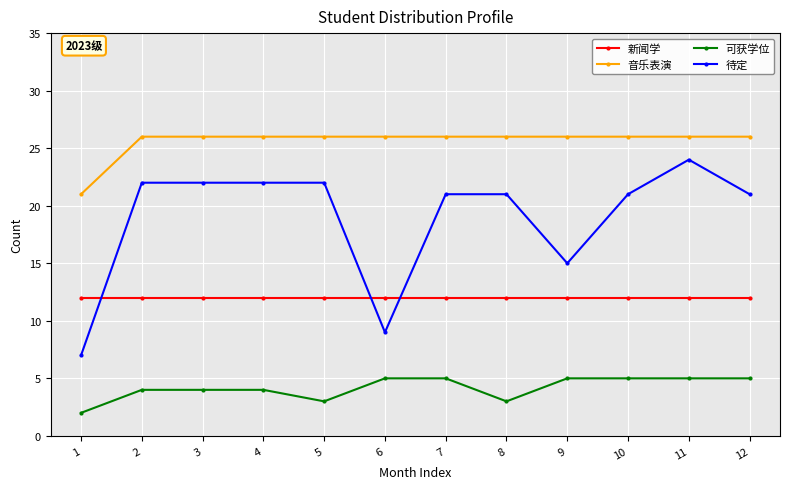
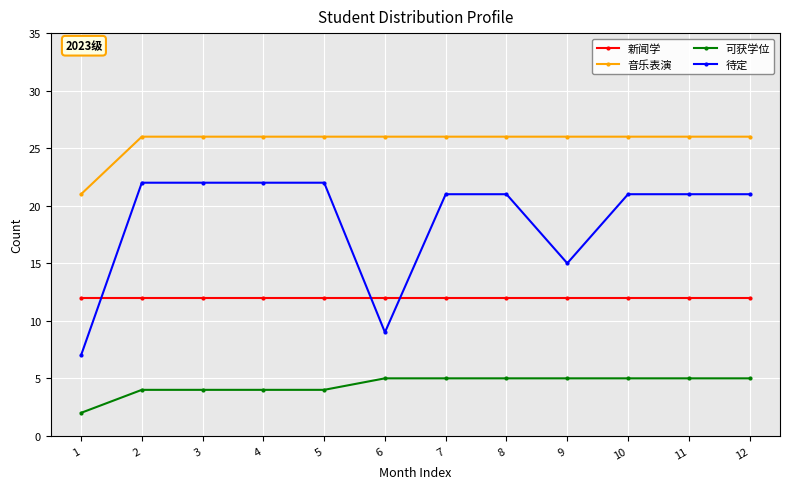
  {
    "新闻学": {
      "1": 12,
      "2": 12,
      "3": 12,
      "4": 12,
      "5": 12,
      "6": 12,
      "7": 12,
      "8": 12,
      "9": 12,
      "10": 12,
      "11": 12,
      "12": 12
    },
    "音乐表演": {
      "1": 21,
      "2": 26,
      "3": 26,
      "4": 26,
      "5": 26,
      "6": 26,
      "7": 26,
      "8": 26,
      "9": 26,
      "10": 26,
      "11": 26,
      "12": 26
    },
    "可获学位": {
      "1": 2,
      "2": 4,
      "3": 4,
      "4": 4,
-     "5": 3,
+     "5": 4,
      "6": 5,
      "7": 5,
-     "8": 3,
+     "8": 5,
      "9": 5,
      "10": 5,
      "11": 5,
      "12": 5
    },
    "待定": {
      "1": 7,
      "2": 22,
      "3": 22,
      "4": 22,
      "5": 22,
      "6": 9,
      "7": 21,
      "8": 21,
      "9": 15,
      "10": 21,
-     "11": 24,
+     "11": 21,
      "12": 21
    }
  }
